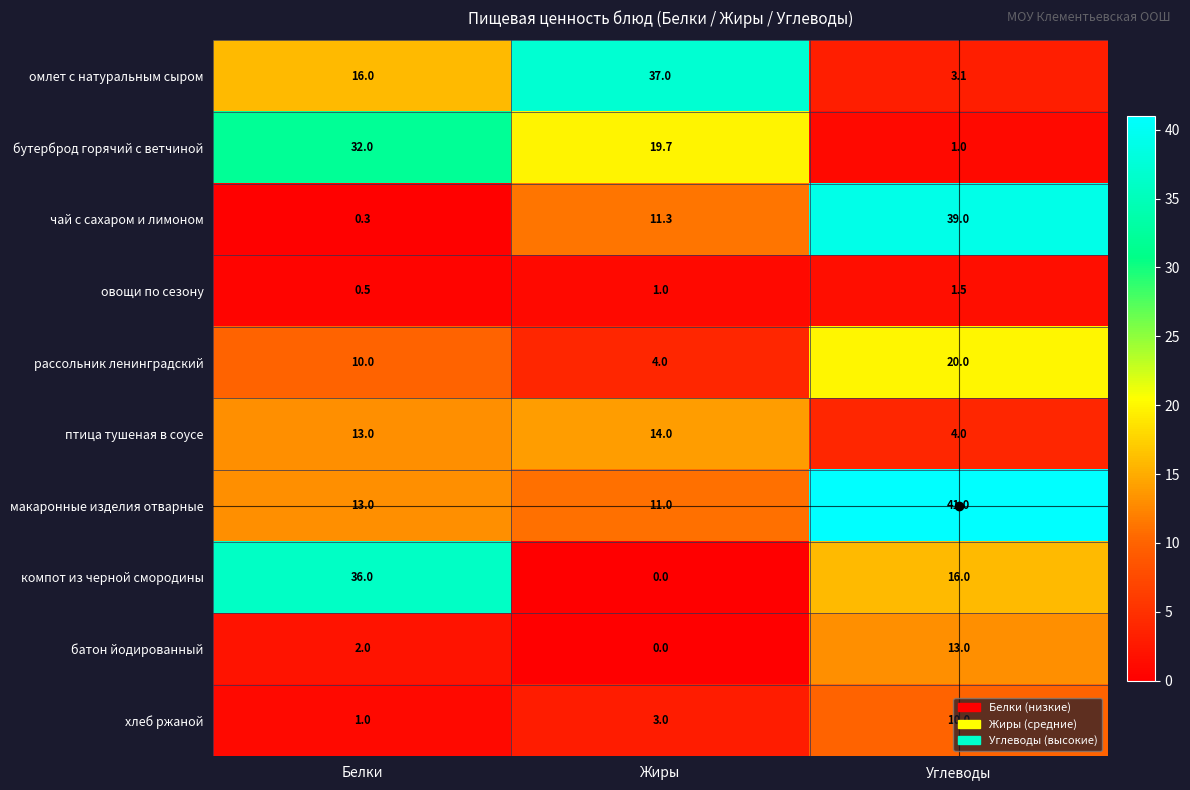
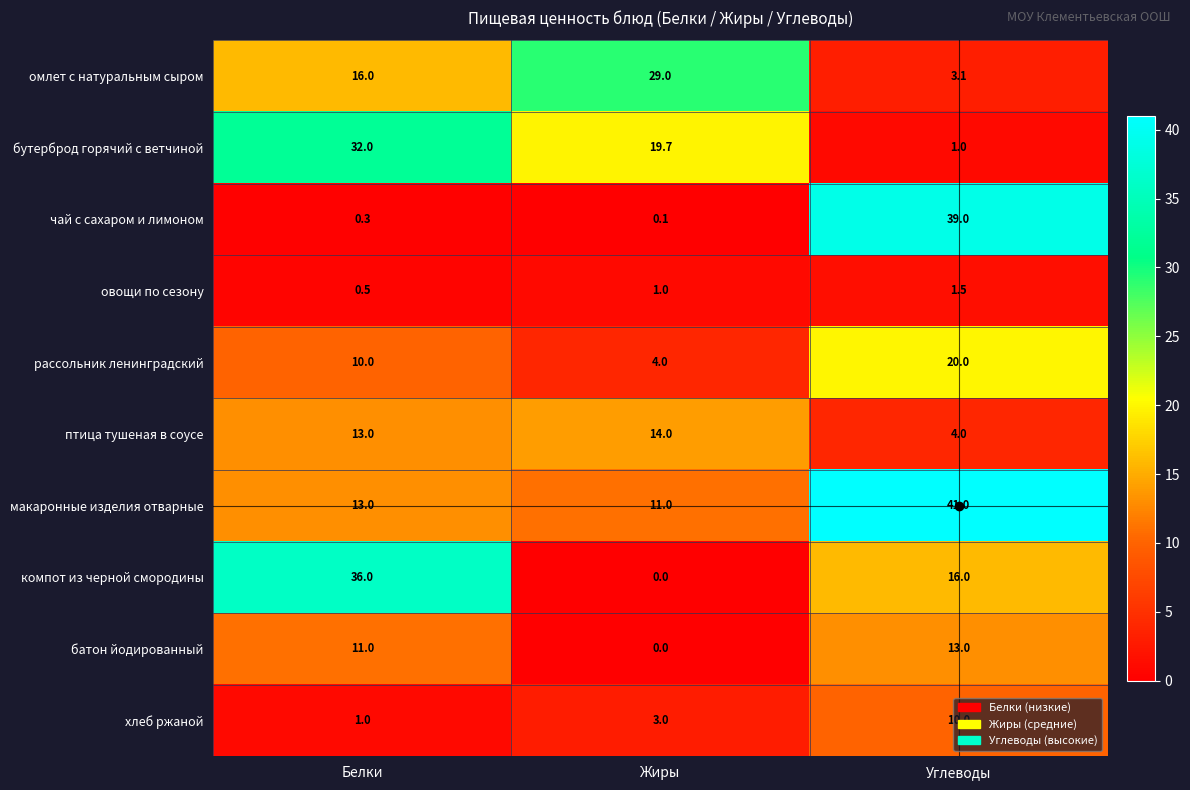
  {
    "омлет с натуральным сыром": {
      "Белки": 16.0,
-     "Жиры": 37.0,
+     "Жиры": 29.0,
      "Углеводы": 3.1
    },
    "бутерброд горячий с ветчиной": {
      "Белки": 32.0,
      "Жиры": 19.7,
      "Углеводы": 1.0
    },
    "чай с сахаром и лимоном": {
      "Белки": 0.3,
-     "Жиры": 11.3,
+     "Жиры": 0.1,
      "Углеводы": 39.0
    },
    "овощи по сезону": {
      "Белки": 0.5,
      "Жиры": 1.0,
      "Углеводы": 1.5
    },
    "рассольник ленинградский": {
      "Белки": 10.0,
      "Жиры": 4.0,
      "Углеводы": 20.0
    },
    "птица тушеная в соусе": {
      "Белки": 13.0,
      "Жиры": 14.0,
      "Углеводы": 4.0
    },
    "макаронные изделия отварные": {
      "Белки": 13.0,
      "Жиры": 11.0
    },
    "компот из черной смородины": {
      "Белки": 36.0,
      "Жиры": 0.0,
      "Углеводы": 16.0
    },
    "батон йодированный": {
-     "Белки": 2.0,
+     "Белки": 11.0,
      "Жиры": 0.0,
      "Углеводы": 13.0
    },
    "хлеб ржаной": {
      "Белки": 1.0,
      "Жиры": 3.0
    }
  }
